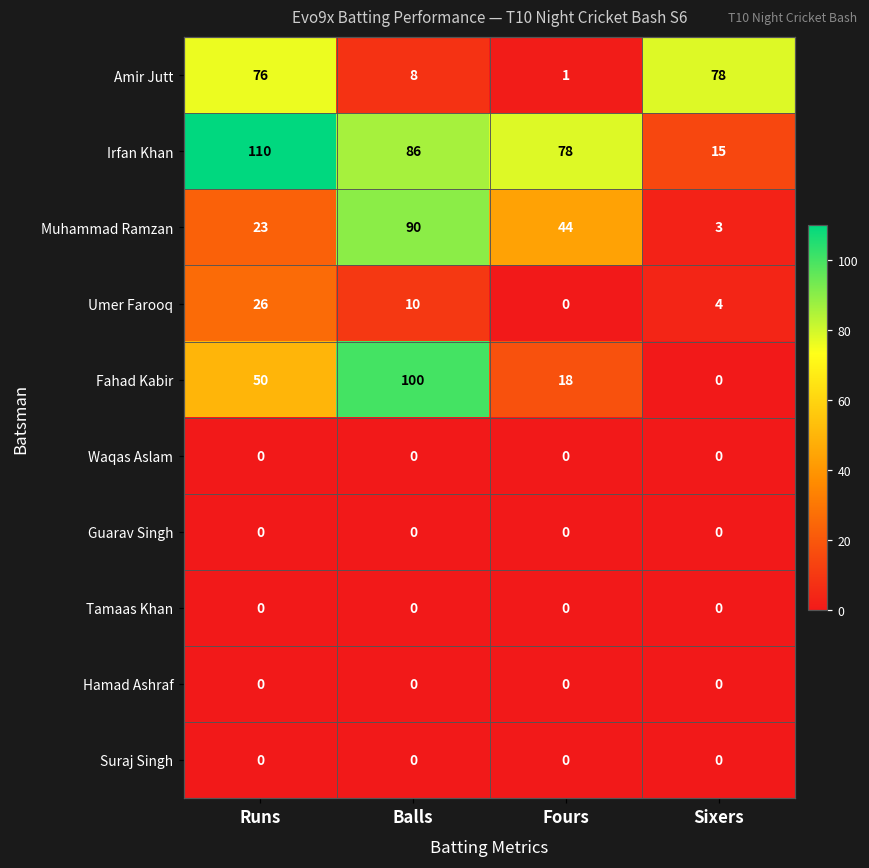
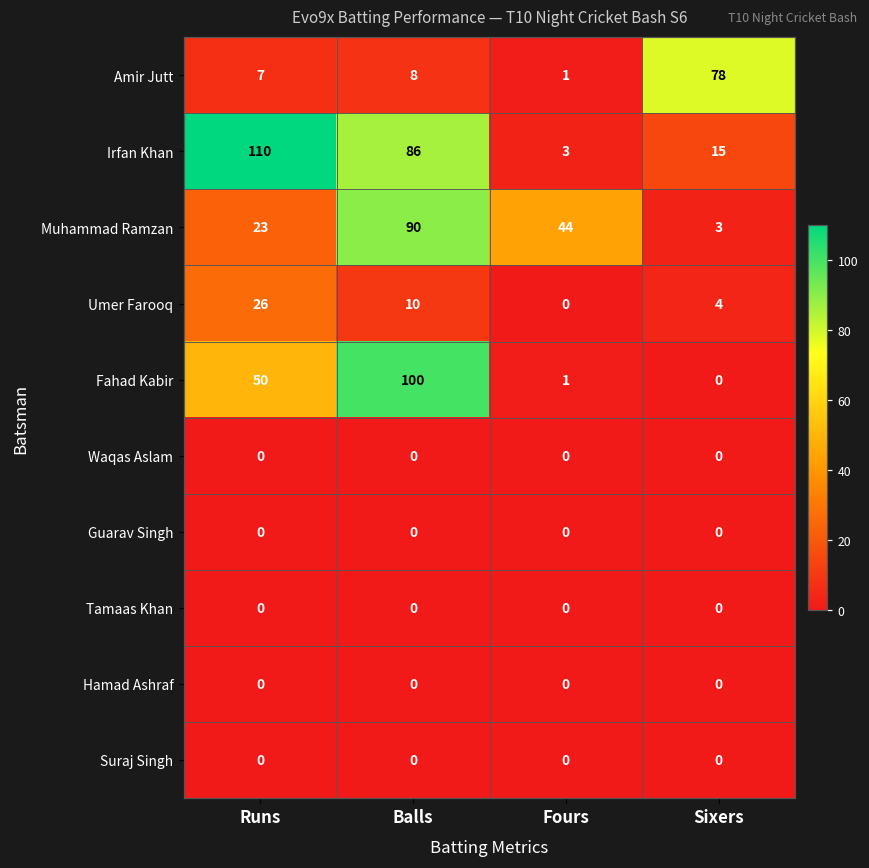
  {
    "Amir Jutt": {
-     "Runs": 76,
+     "Runs": 7,
      "Balls": 8,
      "Fours": 1,
      "Sixers": 78
    },
    "Irfan Khan": {
      "Runs": 110,
      "Balls": 86,
-     "Fours": 78,
+     "Fours": 3,
      "Sixers": 15
    },
    "Muhammad Ramzan": {
      "Runs": 23,
      "Balls": 90,
      "Fours": 44,
      "Sixers": 3
    },
    "Umer Farooq": {
      "Runs": 26,
      "Balls": 10,
      "Fours": 0,
      "Sixers": 4
    },
    "Fahad Kabir": {
      "Runs": 50,
      "Balls": 100,
-     "Fours": 18,
+     "Fours": 1,
      "Sixers": 0
    },
    "Waqas Aslam": {
      "Runs": 0,
      "Balls": 0,
      "Fours": 0,
      "Sixers": 0
    },
    "Guarav Singh": {
      "Runs": 0,
      "Balls": 0,
      "Fours": 0,
      "Sixers": 0
    },
    "Tamaas Khan": {
      "Runs": 0,
      "Balls": 0,
      "Fours": 0,
      "Sixers": 0
    },
    "Hamad Ashraf": {
      "Runs": 0,
      "Balls": 0,
      "Fours": 0,
      "Sixers": 0
    },
    "Suraj Singh": {
      "Runs": 0,
      "Balls": 0,
      "Fours": 0,
      "Sixers": 0
    }
  }
